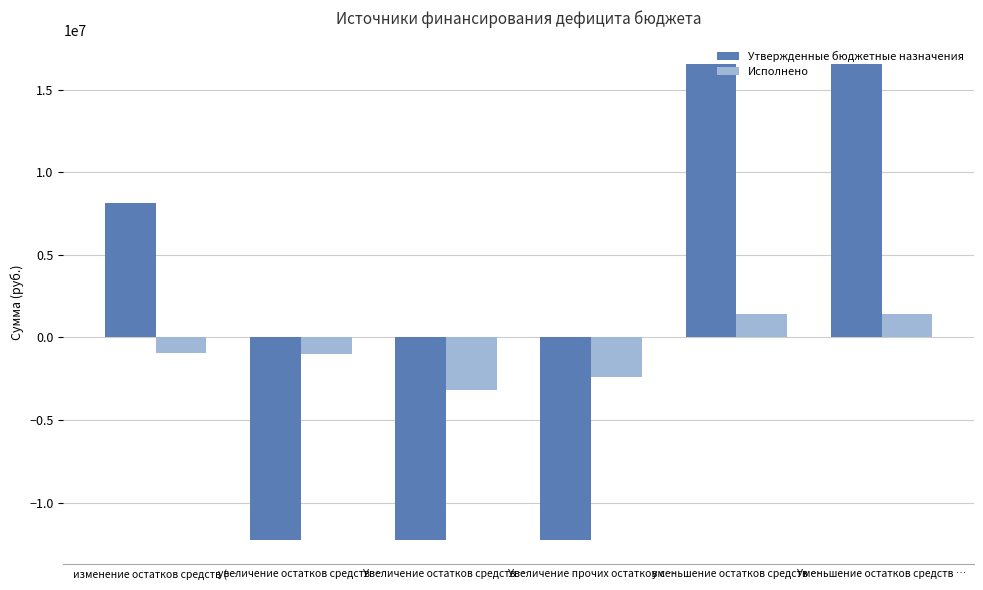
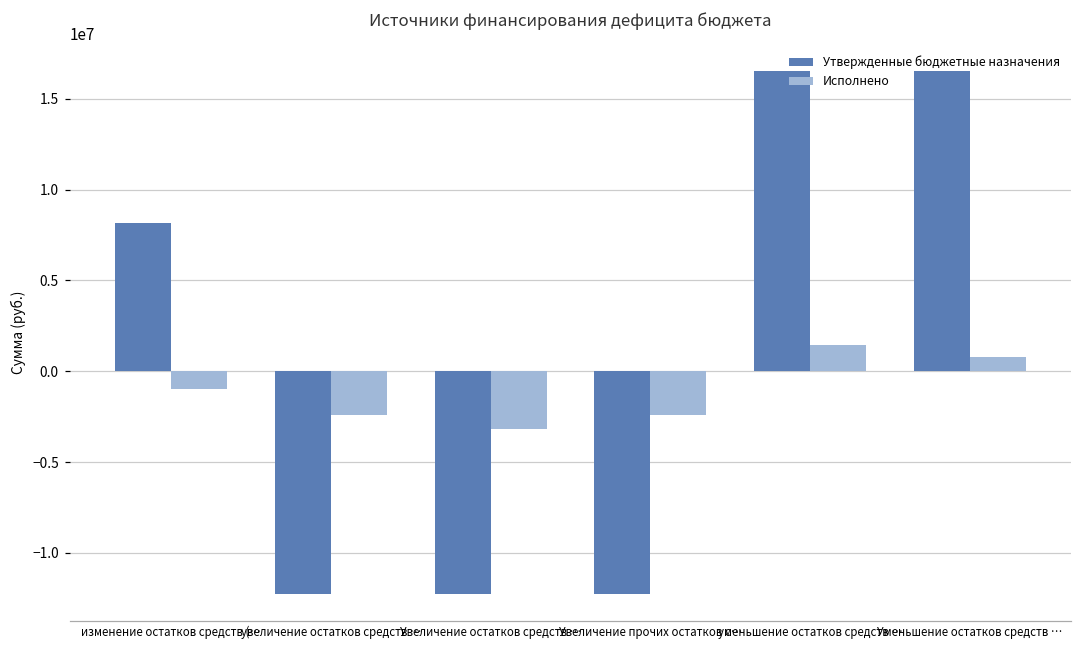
  {
    "Утвержденные бюджетные назначения": {
      "изменение остатков средств (…": 8100000,
      "увеличение остатков средств …": -12300000,
      "Увеличение остатков средств …": -12300000,
      "Увеличение прочих остатков с…": -12300000,
      "уменьшение остатков средств …": 16500000,
      "Уменьшение остатков средств …": 16500000
    },
    "Исполнено": {
      "изменение остатков средств (…": -1000000,
-     "увеличение остатков средств …": -1000000,
+     "увеличение остатков средств …": -2400000,
      "Увеличение остатков средств …": -3200000,
      "Увеличение прочих остатков с…": -2400000,
      "уменьшение остатков средств …": 1400000,
-     "Уменьшение остатков средств …": 1400000
+     "Уменьшение остатков средств …": 800000
    }
  }
